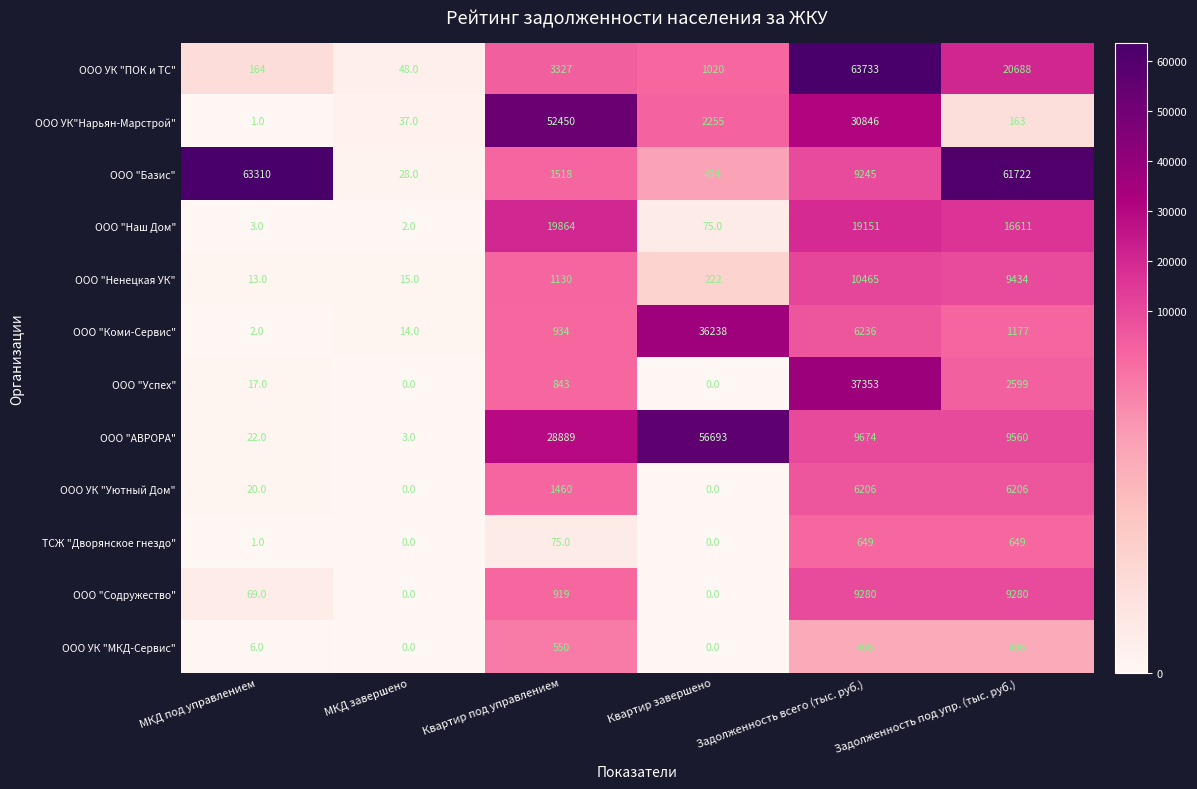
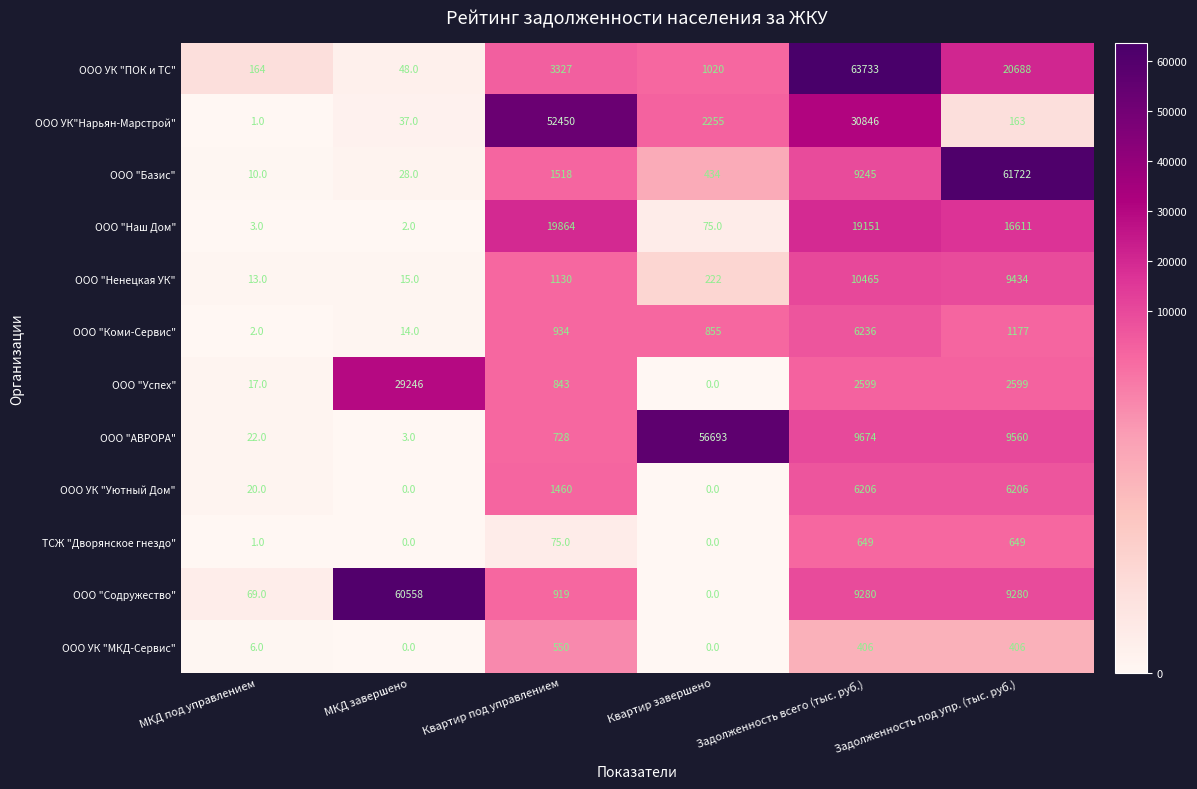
  {
    "ООО УК \"ПОК и ТС\"": {
      "МКД под управлением": 164,
      "МКД завершено": 48.0,
      "Квартир под управлением": 3327,
      "Квартир завершено": 1020,
      "Задолженность всего (тыс. руб.)": 63733,
      "Задолженность под упр. (тыс. руб.)": 20688
    },
    "ООО УК\"Нарьян-Марстрой\"": {
      "МКД под управлением": 1.0,
      "МКД завершено": 37.0,
      "Квартир под управлением": 52450,
      "Квартир завершено": 2255,
      "Задолженность всего (тыс. руб.)": 30846,
      "Задолженность под упр. (тыс. руб.)": 163
    },
    "ООО \"Базис\"": {
-     "МКД под управлением": 63310,
+     "МКД под управлением": 10.0,
      "МКД завершено": 28.0,
      "Квартир под управлением": 1518,
      "Квартир завершено": 434,
      "Задолженность всего (тыс. руб.)": 9245,
      "Задолженность под упр. (тыс. руб.)": 61722
    },
    "ООО \"Наш Дом\"": {
      "МКД под управлением": 3.0,
      "МКД завершено": 2.0,
      "Квартир под управлением": 19864,
      "Квартир завершено": 75.0,
      "Задолженность всего (тыс. руб.)": 19151,
      "Задолженность под упр. (тыс. руб.)": 16611
    },
    "ООО \"Ненецкая УК\"": {
      "МКД под управлением": 13.0,
      "МКД завершено": 15.0,
      "Квартир под управлением": 1130,
      "Квартир завершено": 222,
      "Задолженность всего (тыс. руб.)": 10465,
      "Задолженность под упр. (тыс. руб.)": 9434
    },
    "ООО \"Коми-Сервис\"": {
      "МКД под управлением": 2.0,
      "МКД завершено": 14.0,
      "Квартир под управлением": 934,
-     "Квартир завершено": 36238,
+     "Квартир завершено": 855,
      "Задолженность всего (тыс. руб.)": 6236,
      "Задолженность под упр. (тыс. руб.)": 1177
    },
    "ООО \"Успех\"": {
      "МКД под управлением": 17.0,
-     "МКД завершено": 0.0,
+     "МКД завершено": 29246,
      "Квартир под управлением": 843,
      "Квартир завершено": 0.0,
-     "Задолженность всего (тыс. руб.)": 37353,
+     "Задолженность всего (тыс. руб.)": 2599,
      "Задолженность под упр. (тыс. руб.)": 2599
    },
    "ООО \"АВРОРА\"": {
      "МКД под управлением": 22.0,
      "МКД завершено": 3.0,
-     "Квартир под управлением": 28889,
+     "Квартир под управлением": 728,
      "Квартир завершено": 56693,
      "Задолженность всего (тыс. руб.)": 9674,
      "Задолженность под упр. (тыс. руб.)": 9560
    },
    "ООО УК \"Уютный Дом\"": {
      "МКД под управлением": 20.0,
      "МКД завершено": 0.0,
      "Квартир под управлением": 1460,
      "Квартир завершено": 0.0,
      "Задолженность всего (тыс. руб.)": 6206,
      "Задолженность под упр. (тыс. руб.)": 6206
    },
    "ТСЖ \"Дворянское гнездо\"": {
      "МКД под управлением": 1.0,
      "МКД завершено": 0.0,
      "Квартир под управлением": 75.0,
      "Квартир завершено": 0.0,
      "Задолженность всего (тыс. руб.)": 649,
      "Задолженность под упр. (тыс. руб.)": 649
    },
    "ООО \"Содружество\"": {
      "МКД под управлением": 69.0,
-     "МКД завершено": 0.0,
+     "МКД завершено": 60558,
      "Квартир под управлением": 919,
      "Квартир завершено": 0.0,
      "Задолженность всего (тыс. руб.)": 9280,
      "Задолженность под упр. (тыс. руб.)": 9280
    },
    "ООО УК \"МКД-Сервис\"": {
      "МКД под управлением": 6.0,
      "МКД завершено": 0.0,
      "Квартир под управлением": 550,
      "Квартир завершено": 0.0,
      "Задолженность всего (тыс. руб.)": 406,
      "Задолженность под упр. (тыс. руб.)": 406
    }
  }
